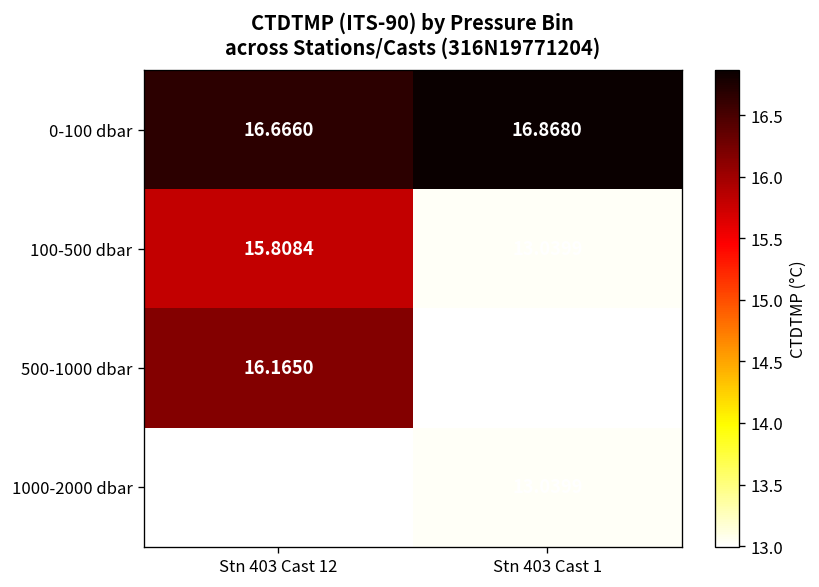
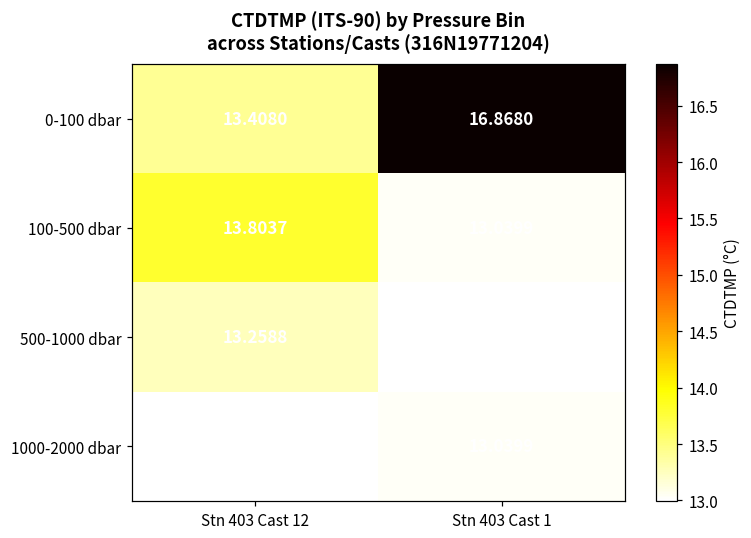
  {
    "0-100 dbar": {
-     "Stn 403 Cast 12": 16.6660,
+     "Stn 403 Cast 12": 13.4080,
      "Stn 403 Cast 1": 16.8680
    },
    "100-500 dbar": {
-     "Stn 403 Cast 12": 15.8084
+     "Stn 403 Cast 12": 13.8037
    },
    "500-1000 dbar": {
-     "Stn 403 Cast 12": 16.1650
+     "Stn 403 Cast 12": 13.2588
    }
  }
